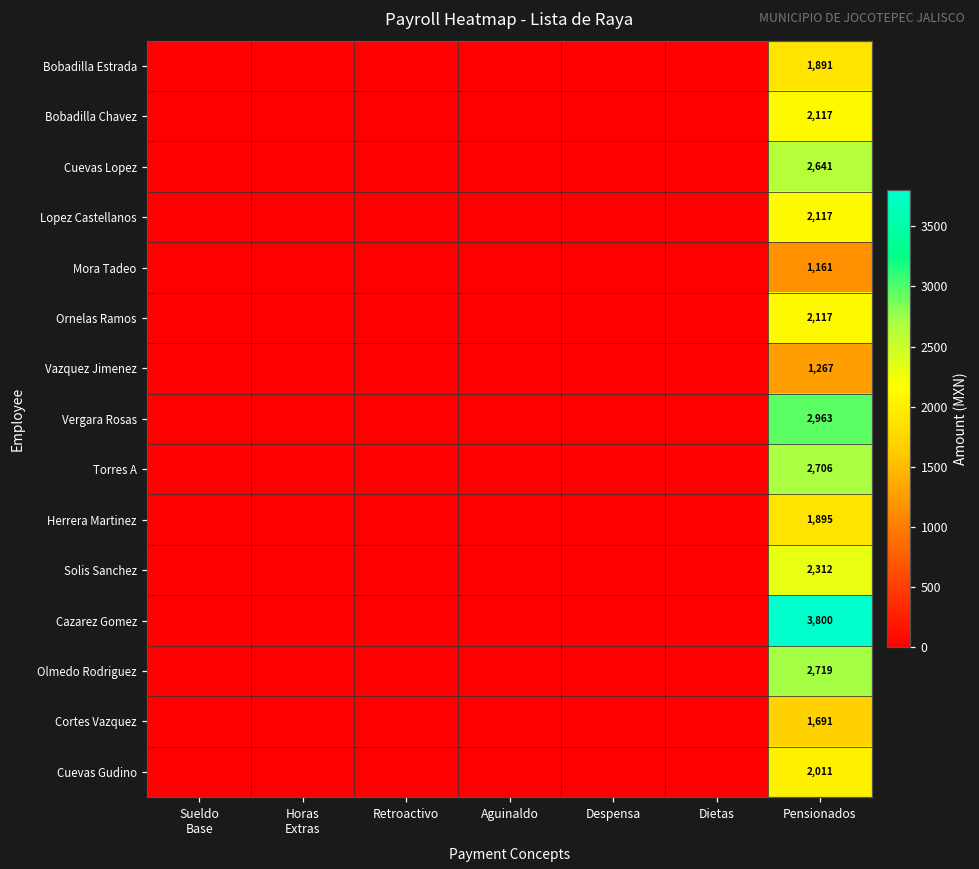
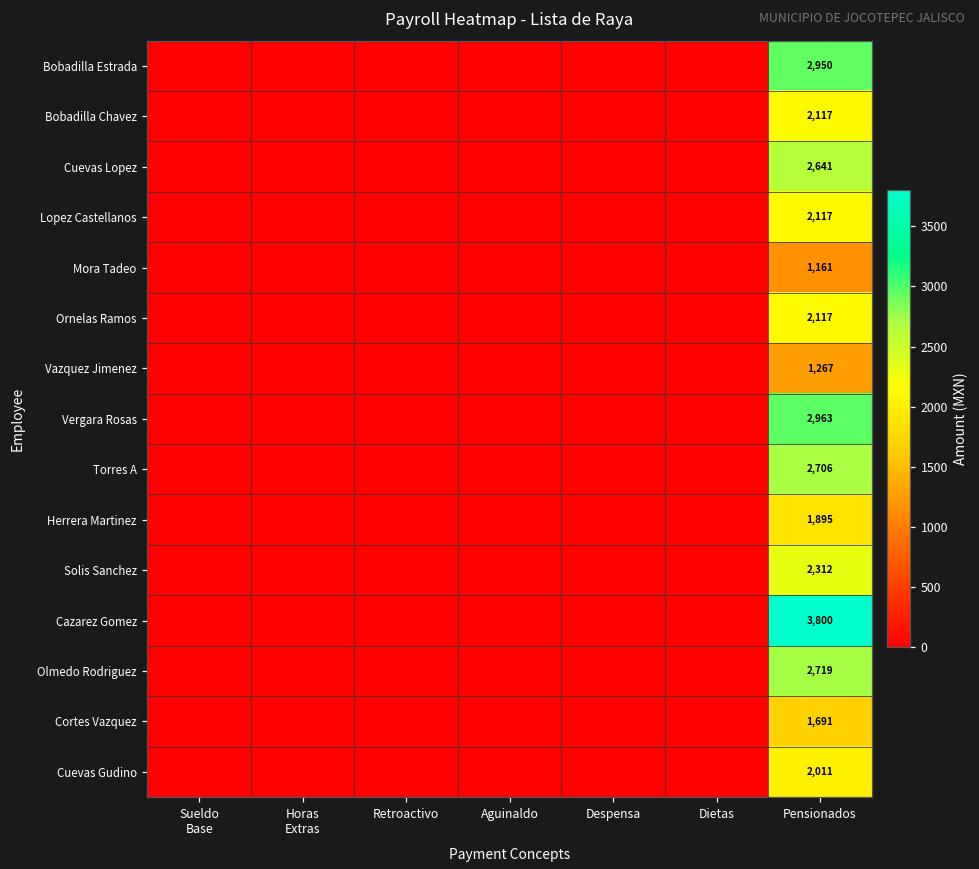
  {
    "Bobadilla Estrada": {
-     "Pensionados": "1,891"
+     "Pensionados": "2,950"
    },
    "Bobadilla Chavez": {
      "Pensionados": "2,117"
    },
    "Cuevas Lopez": {
      "Pensionados": "2,641"
    },
    "Lopez Castellanos": {
      "Pensionados": "2,117"
    },
    "Mora Tadeo": {
      "Pensionados": "1,161"
    },
    "Ornelas Ramos": {
      "Pensionados": "2,117"
    },
    "Vazquez Jimenez": {
      "Pensionados": "1,267"
    },
    "Vergara Rosas": {
      "Pensionados": "2,963"
    },
    "Torres A": {
      "Pensionados": "2,706"
    },
    "Herrera Martinez": {
      "Pensionados": "1,895"
    },
    "Solis Sanchez": {
      "Pensionados": "2,312"
    },
    "Cazarez Gomez": {
      "Pensionados": "3,800"
    },
    "Olmedo Rodriguez": {
      "Pensionados": "2,719"
    },
    "Cortes Vazquez": {
      "Pensionados": "1,691"
    },
    "Cuevas Gudino": {
      "Pensionados": "2,011"
    }
  }
